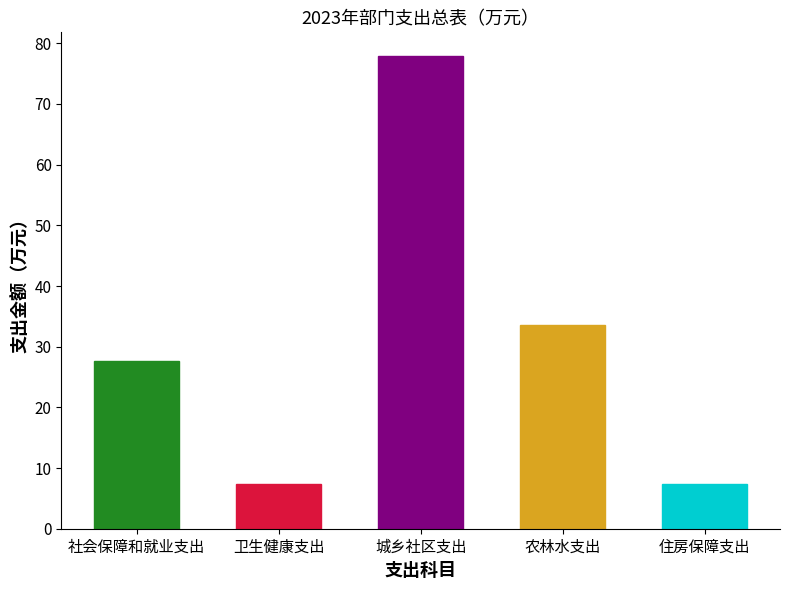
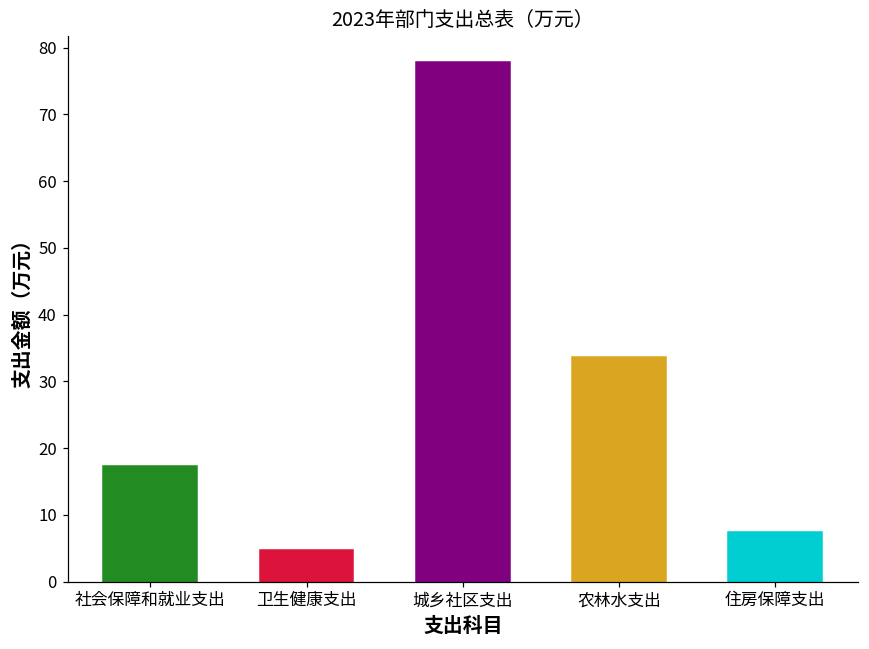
  {
-   "社会保障和就业支出": 28,
-   "卫生健康支出": 7,
+   "社会保障和就业支出": 17,
+   "卫生健康支出": 5,
    "城乡社区支出": 78,
    "农林水支出": 34,
    "住房保障支出": 7
  }
